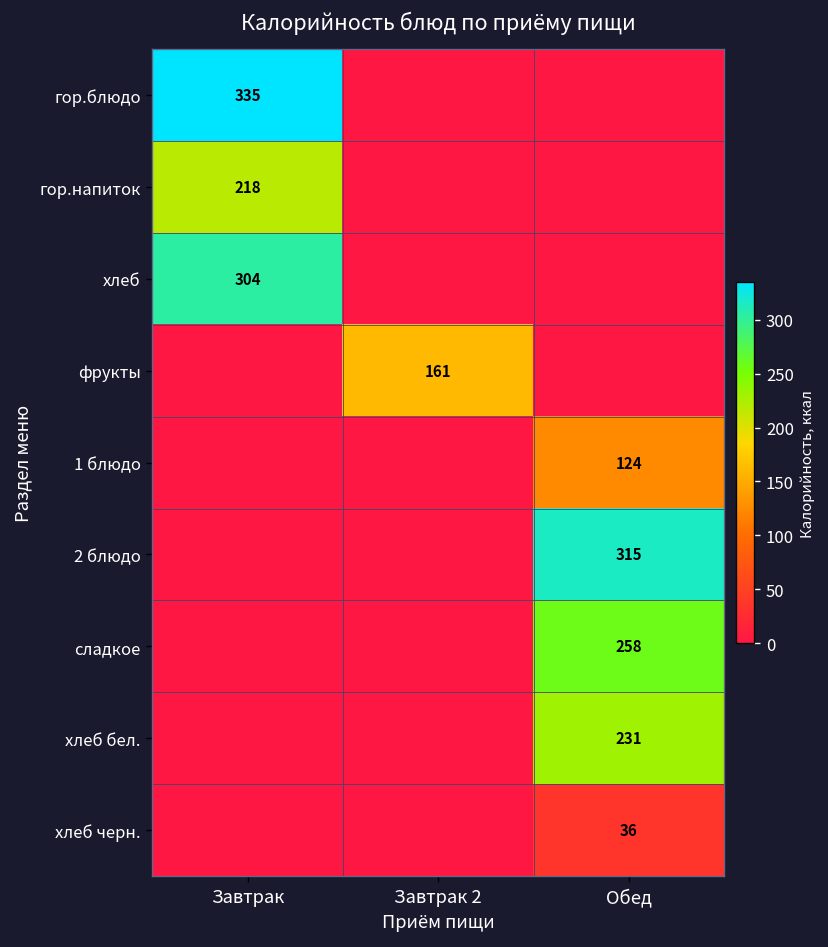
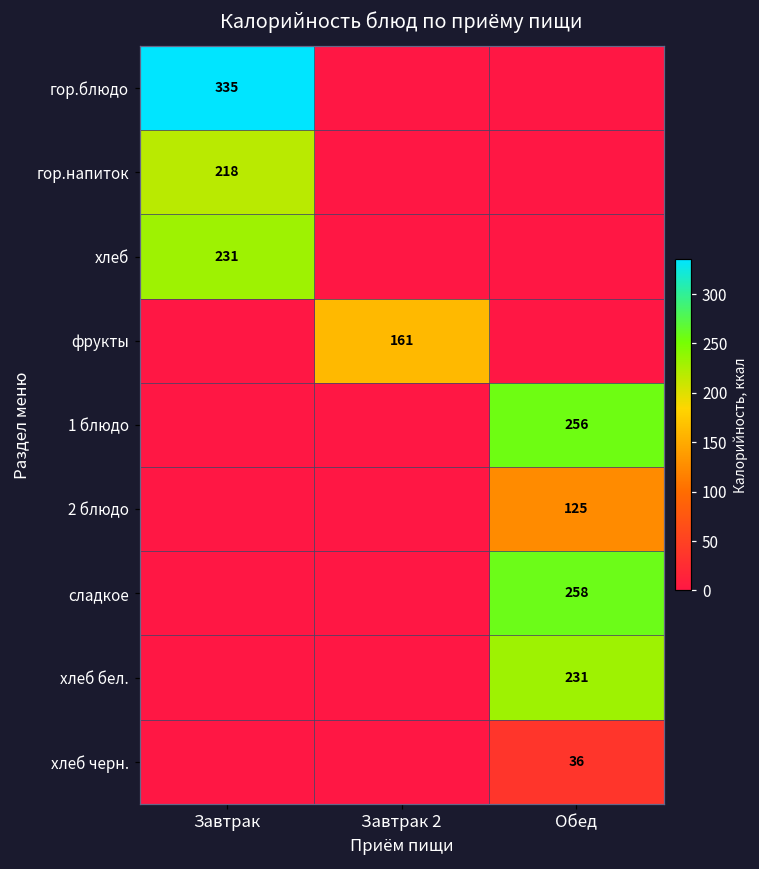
  {
    "гор.блюдо": {
      "Завтрак": 335
    },
    "гор.напиток": {
      "Завтрак": 218
    },
    "хлеб": {
-     "Завтрак": 304
+     "Завтрак": 231
    },
    "фрукты": {
      "Завтрак 2": 161
    },
    "1 блюдо": {
-     "Обед": 124
+     "Обед": 256
    },
    "2 блюдо": {
-     "Обед": 315
+     "Обед": 125
    },
    "сладкое": {
      "Обед": 258
    },
    "хлеб бел.": {
      "Обед": 231
    },
    "хлеб черн.": {
      "Обед": 36
    }
  }
